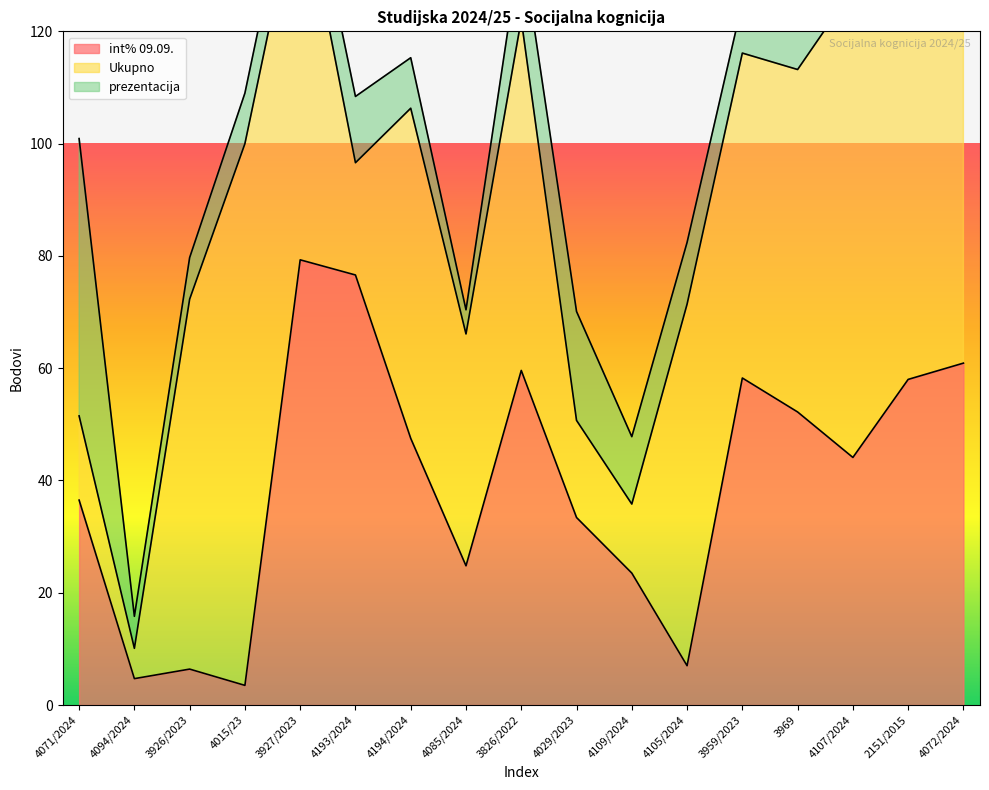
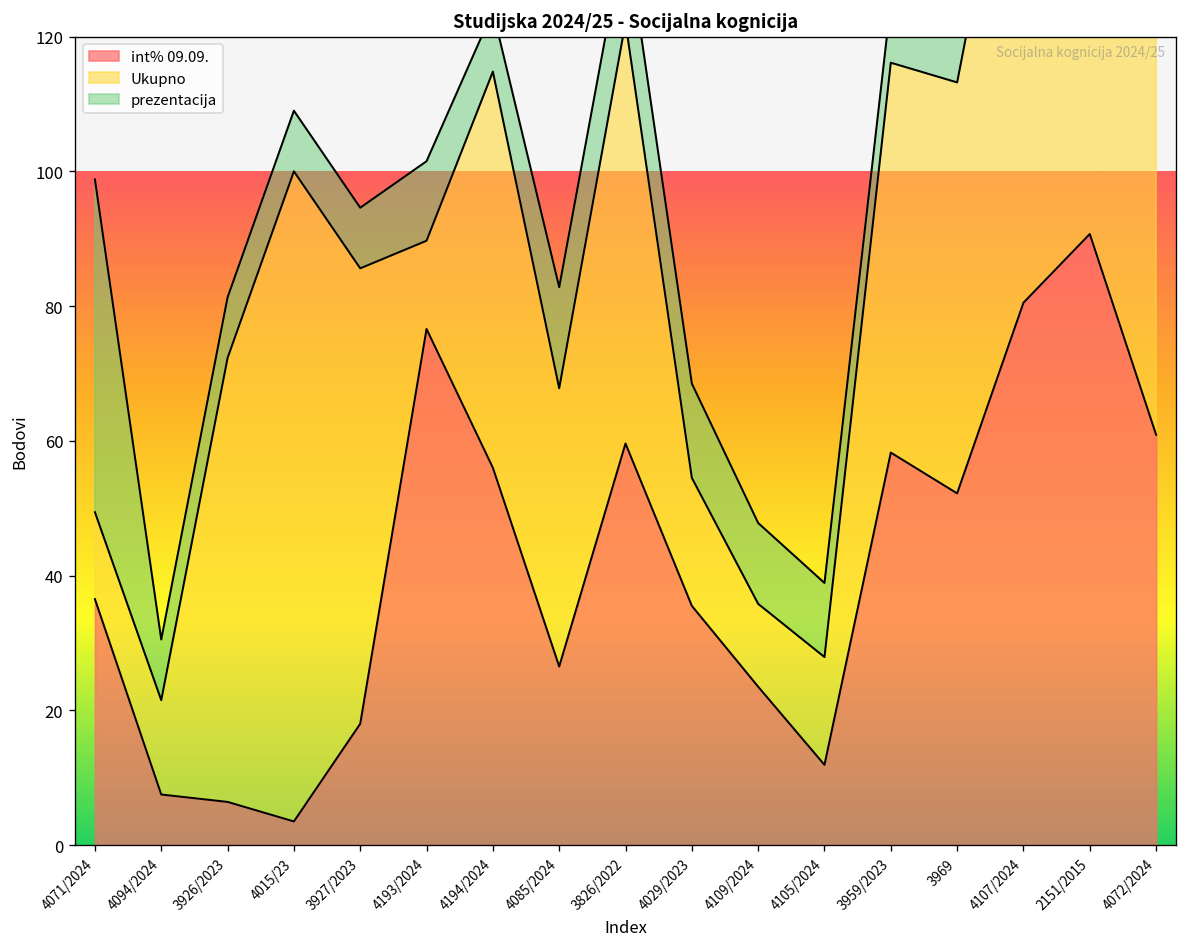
  {
    "int% 09.09.": {
      "4071/2024": 37,
-     "4094/2024": 5,
+     "4094/2024": 8,
      "3926/2023": 6,
      "4015/23": 4,
-     "3927/2023": 79,
+     "3927/2023": 18,
      "4193/2024": 77,
-     "4194/2024": 48,
-     "4085/2024": 25,
+     "4194/2024": 56,
+     "4085/2024": 27,
      "3826/2022": 60,
-     "4029/2023": 33,
+     "4029/2023": 36,
      "4109/2024": 24,
-     "4105/2024": 7,
+     "4105/2024": 12,
      "3959/2023": 58,
      "3969": 52,
-     "4107/2024": 44,
-     "2151/2015": 58,
+     "4107/2024": 81,
+     "2151/2015": 91,
      "4072/2024": 61
    },
    "Ukupno": {
-     "4071/2024": 15,
-     "4094/2024": 5,
+     "4071/2024": 13,
+     "4094/2024": 14,
      "3926/2023": 66,
      "4015/23": 97,
-     "4193/2024": 20,
+     "4193/2024": 13,
      "4194/2024": 59,
      "4085/2024": 41,
-     "4029/2023": 17,
+     "4029/2023": 19,
      "4109/2024": 12,
-     "4105/2024": 64,
+     "4105/2024": 16,
      "3959/2023": 58,
      "3969": 61
    },
    "prezentacija": {
      "4071/2024": 49,
-     "4094/2024": 6,
-     "3926/2023": 7,
+     "4094/2024": 9,
+     "3926/2023": 9,
      "4015/23": 9,
      "4193/2024": 12,
-     "4085/2024": 4,
-     "4029/2023": 19,
+     "4085/2024": 15,
+     "4029/2023": 14,
      "4109/2024": 12,
      "4105/2024": 11
    }
  }
